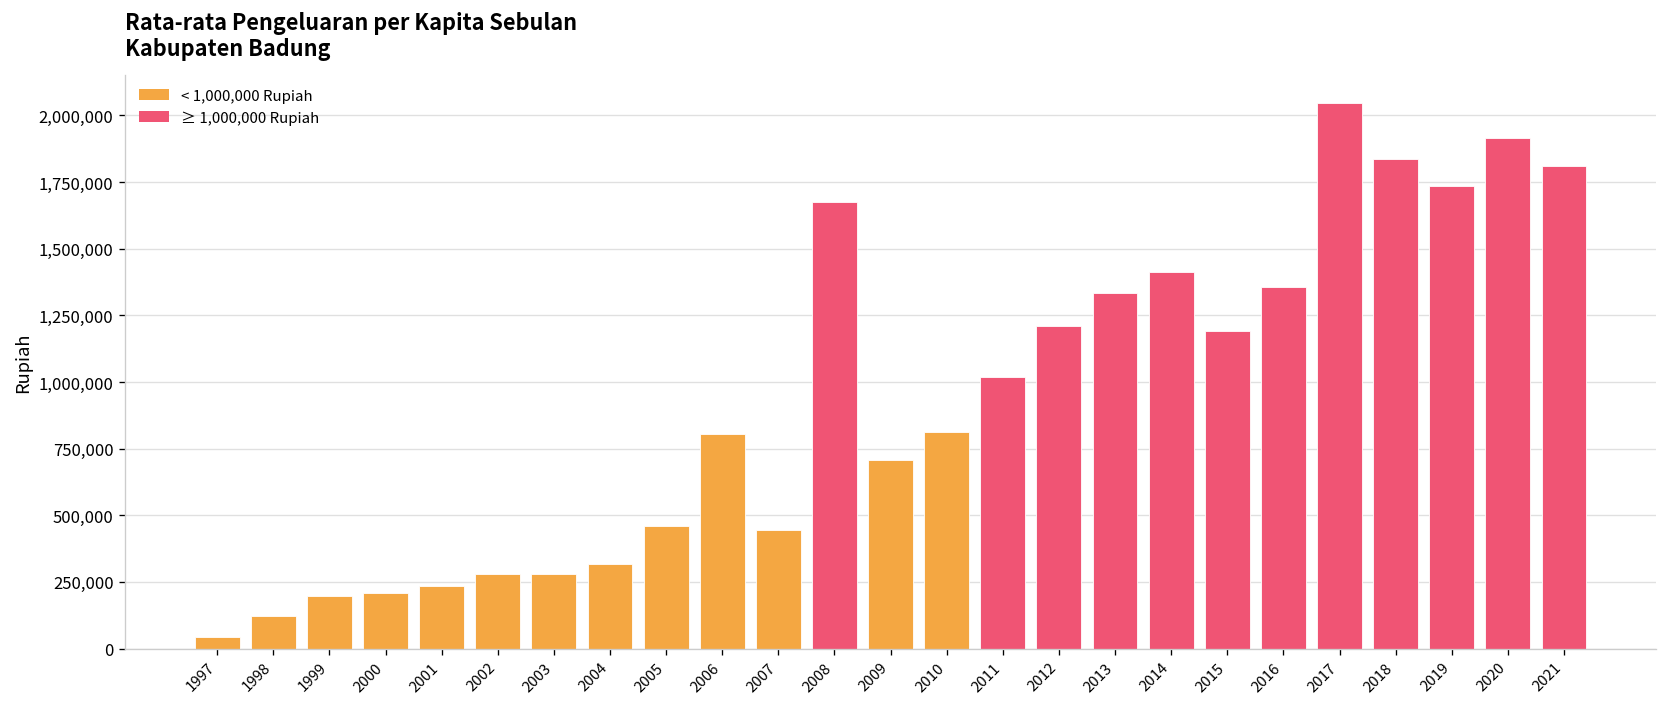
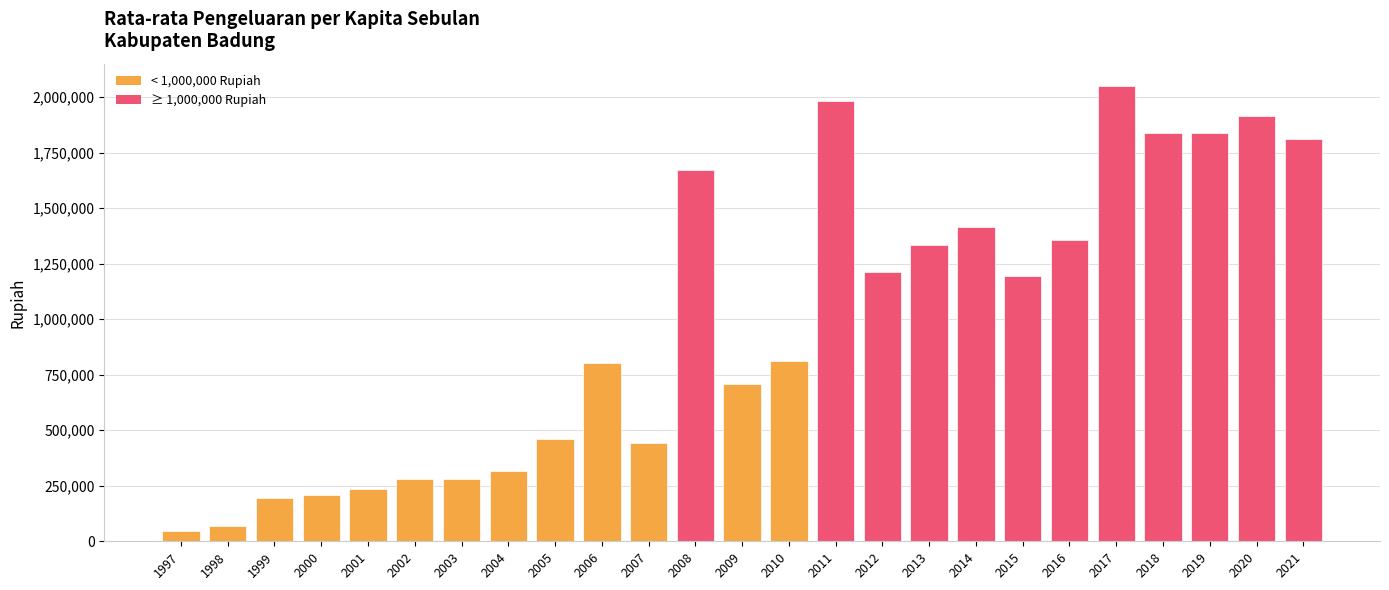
  {
    "1997": "40,000",
-   "1998": "120,000",
+   "1998": "70,000",
    "1999": "200,000",
    "2000": "210,000",
    "2001": "230,000",
    "2002": "280,000",
    "2003": "280,000",
    "2004": "320,000",
    "2005": "460,000",
    "2006": "800,000",
    "2007": "440,000",
    "2008": "1,670,000",
    "2009": "710,000",
    "2010": "810,000",
-   "2011": "1,020,000",
+   "2011": "1,980,000",
    "2012": "1,210,000",
    "2013": "1,330,000",
    "2014": "1,410,000",
    "2015": "1,190,000",
    "2016": "1,360,000",
    "2017": "2,050,000",
    "2018": "1,840,000",
-   "2019": "1,740,000",
+   "2019": "1,840,000",
    "2020": "1,910,000",
    "2021": "1,810,000"
  }
